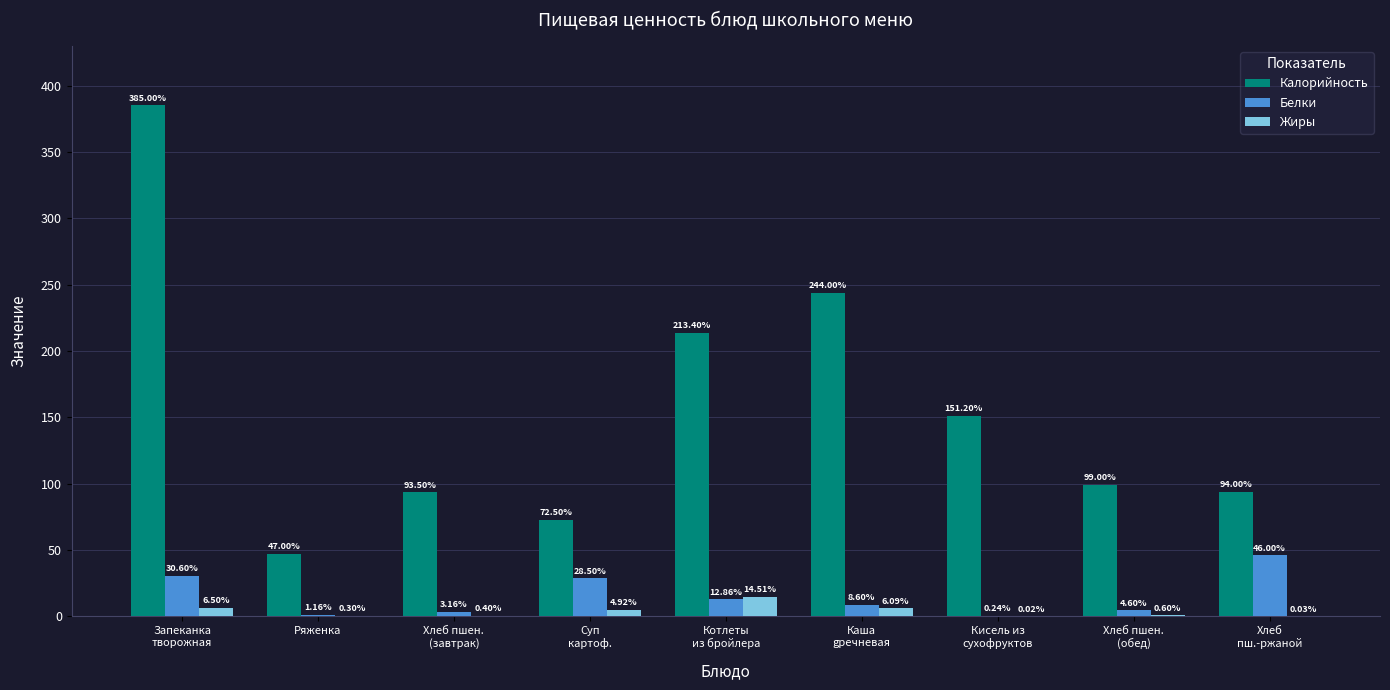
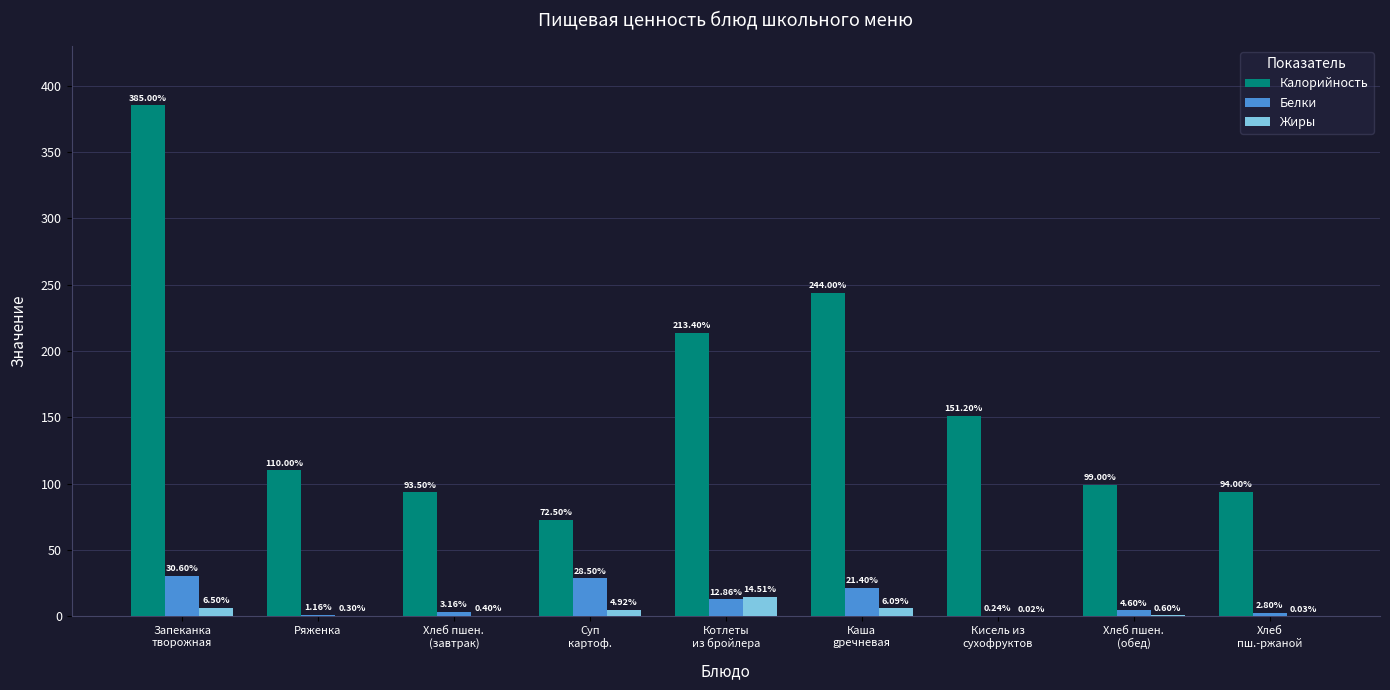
  {
    "Калорийность": {
      "Запеканка творожная": "385.00%",
-     "Ряженка": "47.00%",
+     "Ряженка": "110.00%",
      "Хлеб пшен. (завтрак)": "93.50%",
      "Суп картоф.": "72.50%",
      "Котлеты из бройлера": "213.40%",
      "Каша gречневая": "244.00%",
      "Кисель из сухофруктов": "151.20%",
      "Хлеб пшен. (обед)": "99.00%",
      "Хлеб пш.-ржаной": "94.00%"
    },
    "Белки": {
      "Запеканка творожная": "30.60%",
      "Ряженка": "1.16%",
      "Хлеб пшен. (завтрак)": "3.16%",
      "Суп картоф.": "28.50%",
      "Котлеты из бройлера": "12.86%",
-     "Каша gречневая": "8.60%",
+     "Каша gречневая": "21.40%",
      "Кисель из сухофруктов": "0.24%",
      "Хлеб пшен. (обед)": "4.60%",
-     "Хлеб пш.-ржаной": "46.00%"
+     "Хлеб пш.-ржаной": "2.80%"
    },
    "Жиры": {
      "Запеканка творожная": "6.50%",
      "Ряженка": "0.30%",
      "Хлеб пшен. (завтрак)": "0.40%",
      "Суп картоф.": "4.92%",
      "Котлеты из бройлера": "14.51%",
      "Каша gречневая": "6.09%",
      "Кисель из сухофруктов": "0.02%",
      "Хлеб пшен. (обед)": "0.60%",
      "Хлеб пш.-ржаной": "0.03%"
    }
  }
